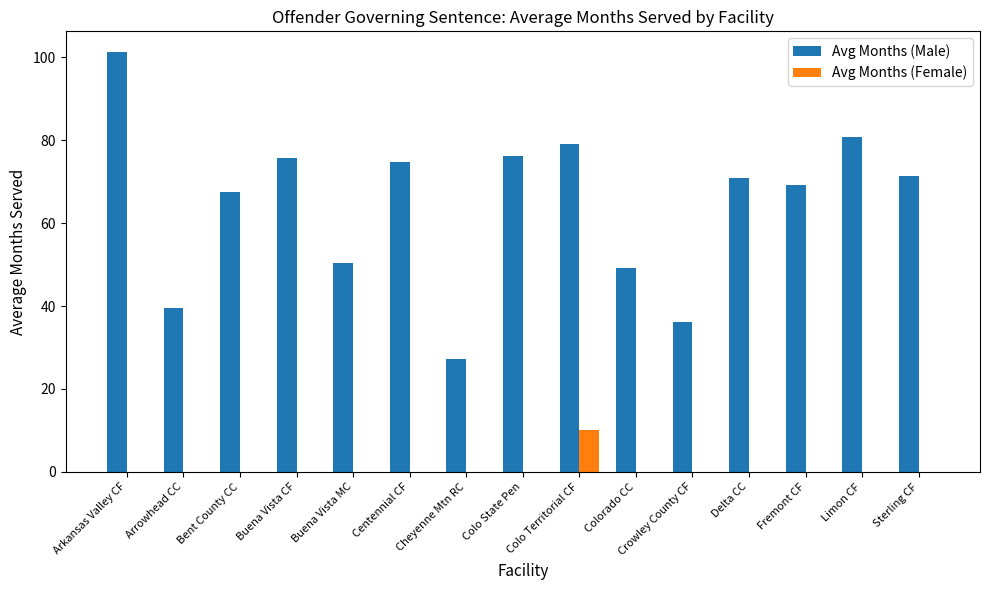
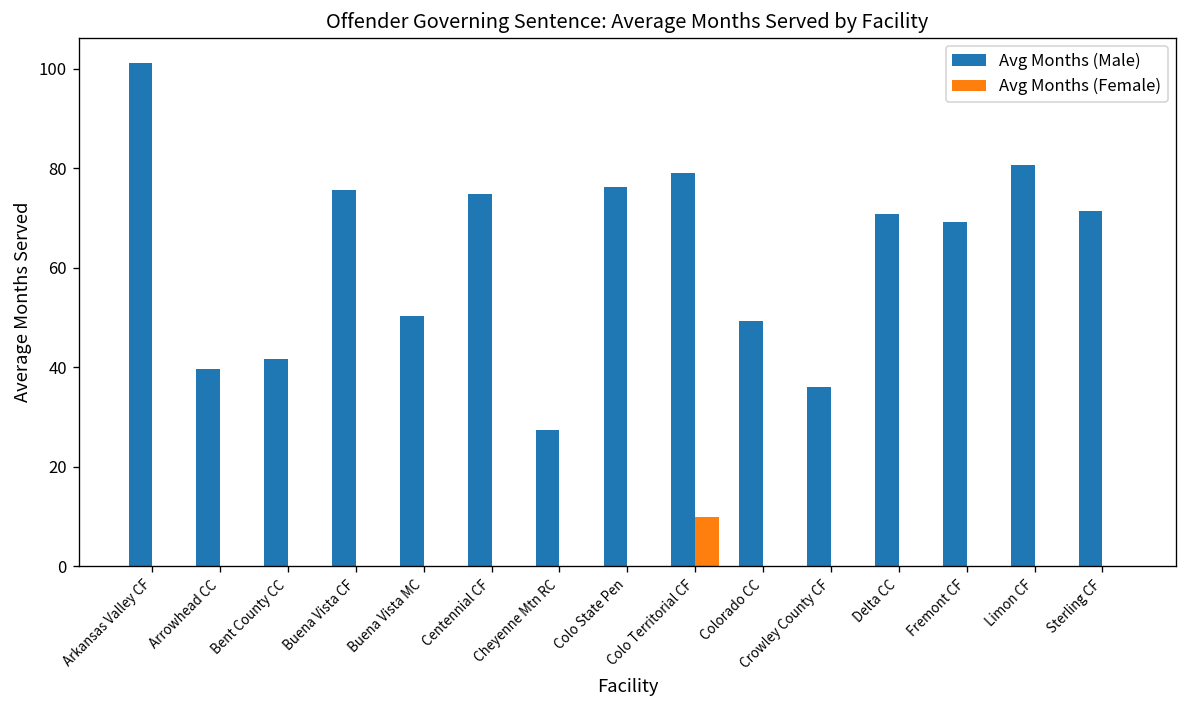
  {
    "Avg Months (Male)": {
      "Arkansas Valley CF": 101,
      "Arrowhead CC": 40,
-     "Bent County CC": 68,
+     "Bent County CC": 42,
      "Buena Vista CF": 76,
      "Buena Vista MC": 50,
      "Centennial CF": 75,
      "Cheyenne Mtn RC": 27,
      "Colo State Pen": 76,
      "Colo Territorial CF": 79,
      "Colorado CC": 49,
      "Crowley County CF": 36,
      "Delta CC": 71,
      "Fremont CF": 69,
      "Limon CF": 81,
      "Sterling CF": 71
    },
    "Avg Months (Female)": {
      "Arkansas Valley CF": 0,
      "Arrowhead CC": 0,
      "Bent County CC": 0,
      "Buena Vista CF": 0,
      "Buena Vista MC": 0,
      "Centennial CF": 0,
      "Cheyenne Mtn RC": 0,
      "Colo State Pen": 0,
      "Colo Territorial CF": 10,
      "Colorado CC": 0,
      "Crowley County CF": 0,
      "Delta CC": 0,
      "Fremont CF": 0,
      "Limon CF": 0,
      "Sterling CF": 0
    }
  }
